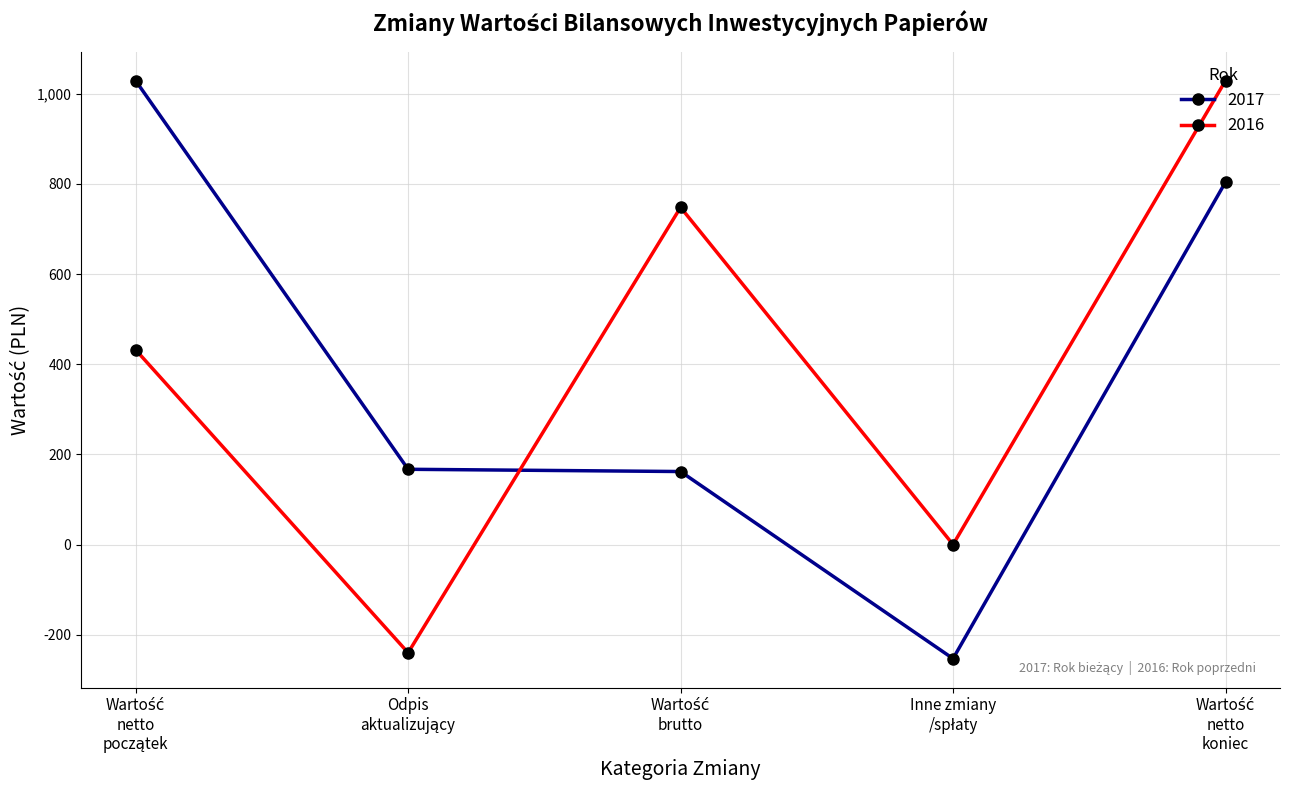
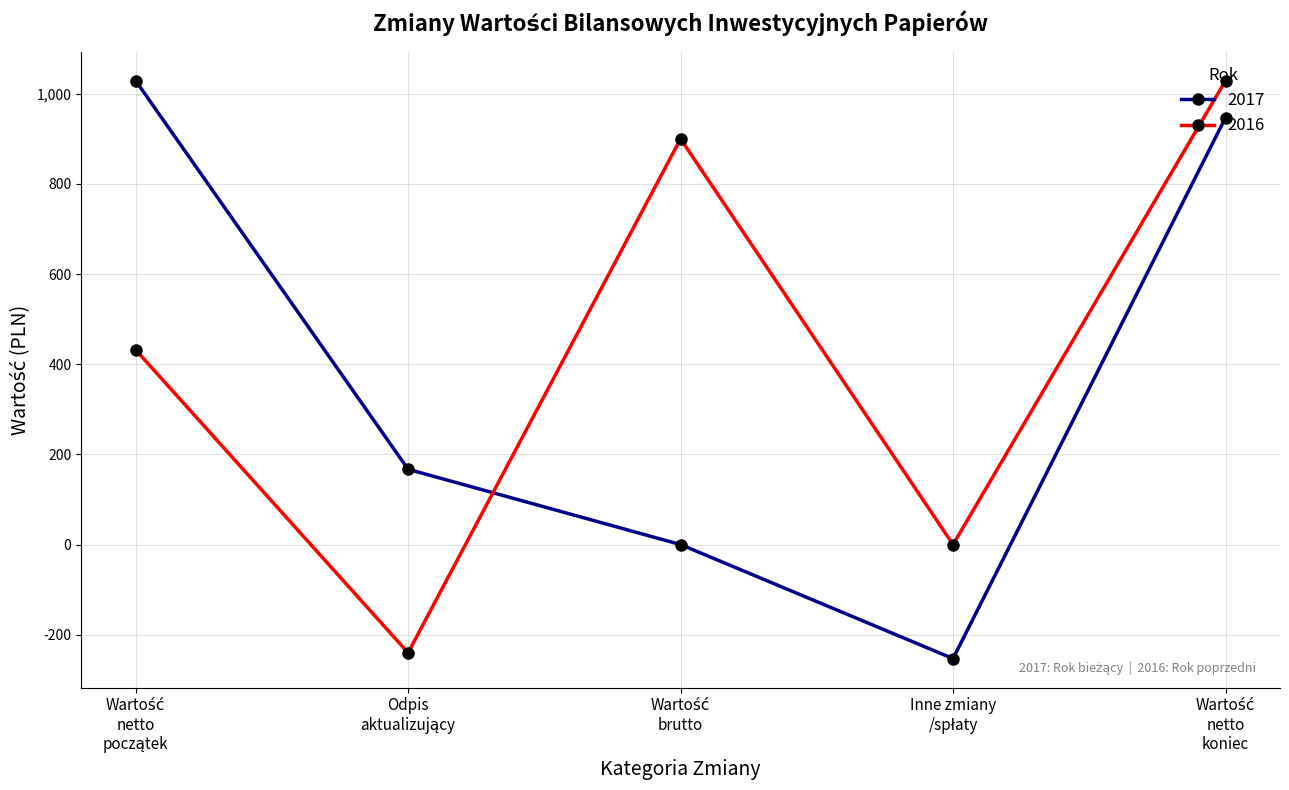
  {
    "2017": {
      "Wartość netto początek": "1,030",
      "Odpis aktualizujący": "170",
-     "Wartość brutto": "160",
+     "Wartość brutto": "0",
      "Inne zmiany /spłaty": "-250",
-     "Wartość netto koniec": "800"
+     "Wartość netto koniec": "950"
    },
    "2016": {
      "Wartość netto początek": "430",
      "Odpis aktualizujący": "-240",
-     "Wartość brutto": "750",
+     "Wartość brutto": "900",
      "Inne zmiany /spłaty": "0",
      "Wartość netto koniec": "1,030"
    }
  }
